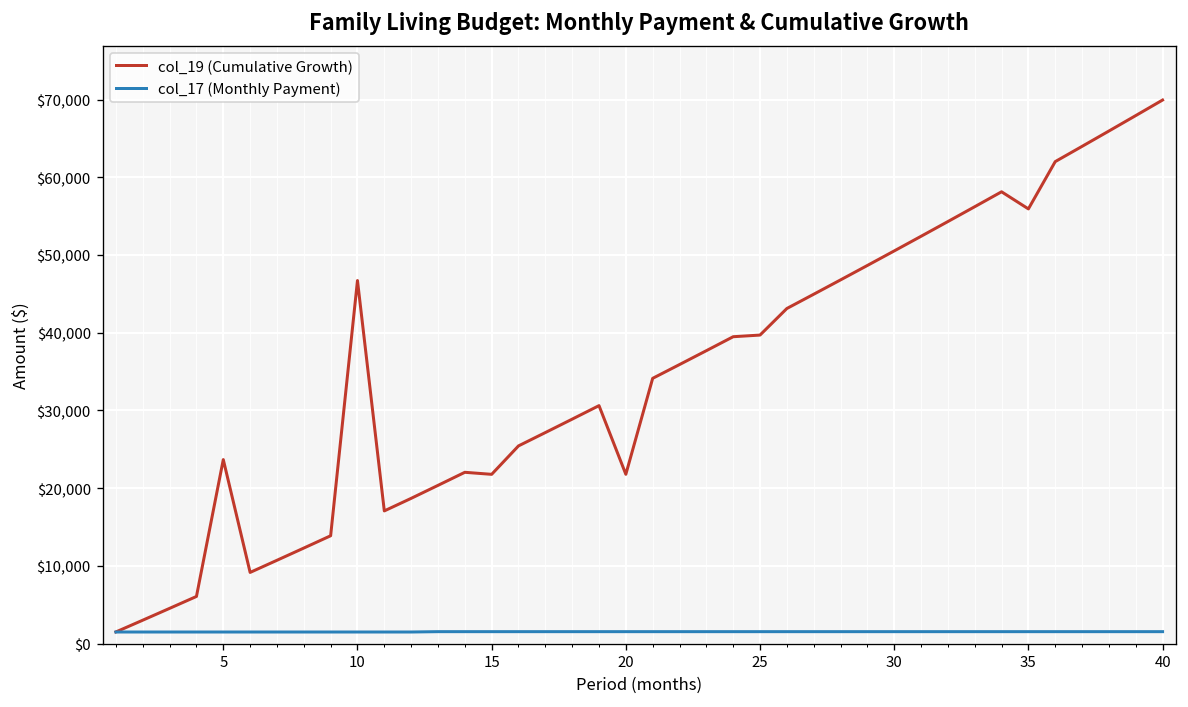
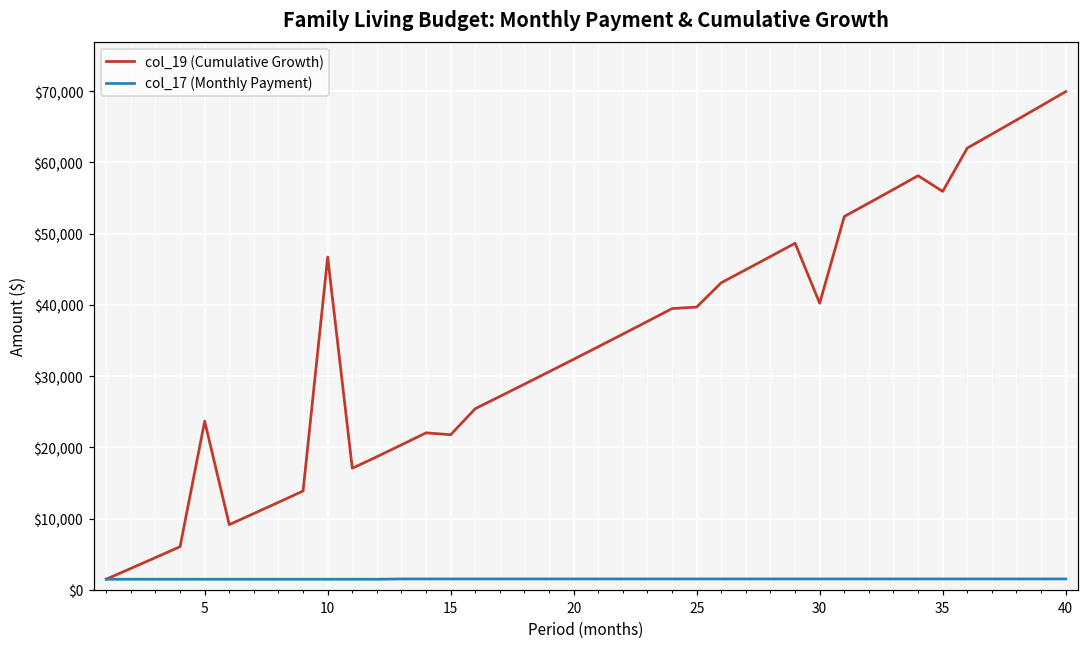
  {
    "col_19 (Cumulative Growth)": {
      "5": "$24,000",
      "10": "$47,000",
      "15": "$22,000",
-     "20": "$22,000",
+     "20": "$32,000",
      "25": "$40,000",
-     "30": "$51,000",
+     "30": "$40,000",
      "35": "$56,000",
      "40": "$70,000"
    },
    "col_17 (Monthly Payment)": {
      "5": "$1,000",
      "10": "$1,000",
      "15": "$2,000",
      "20": "$2,000",
      "25": "$2,000",
      "30": "$2,000",
      "35": "$2,000",
      "40": "$2,000"
    }
  }
